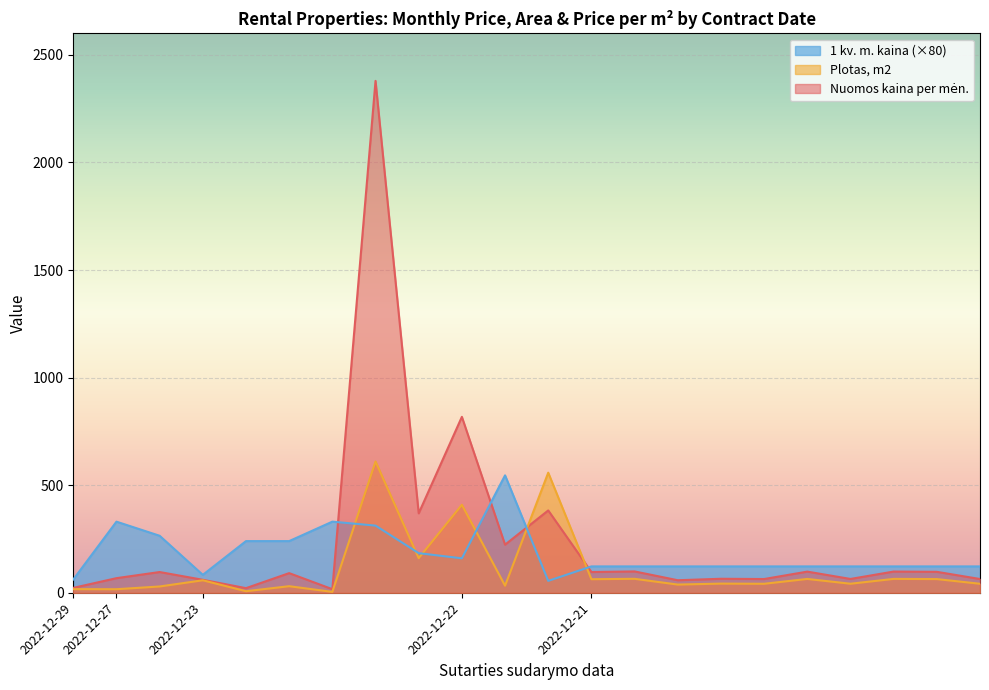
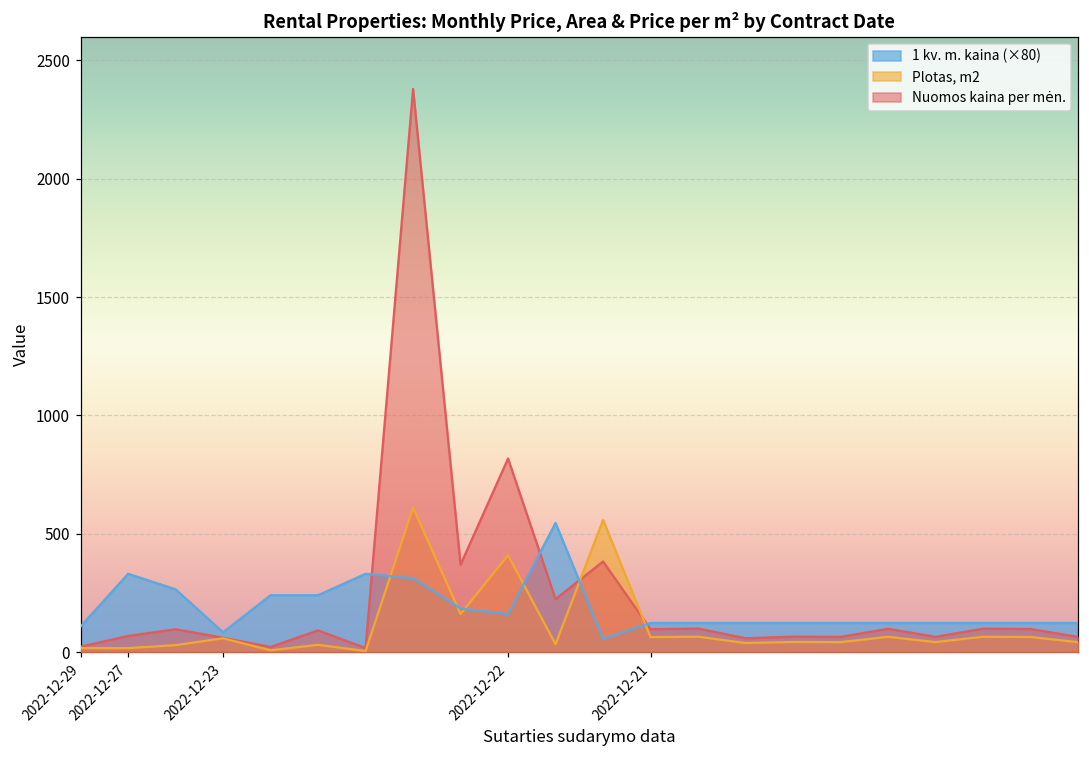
  {
    "1 kv. m. kaina (×80)": {
-     "2022-12-29": 60
+     "2022-12-29": 110
    }
  }
